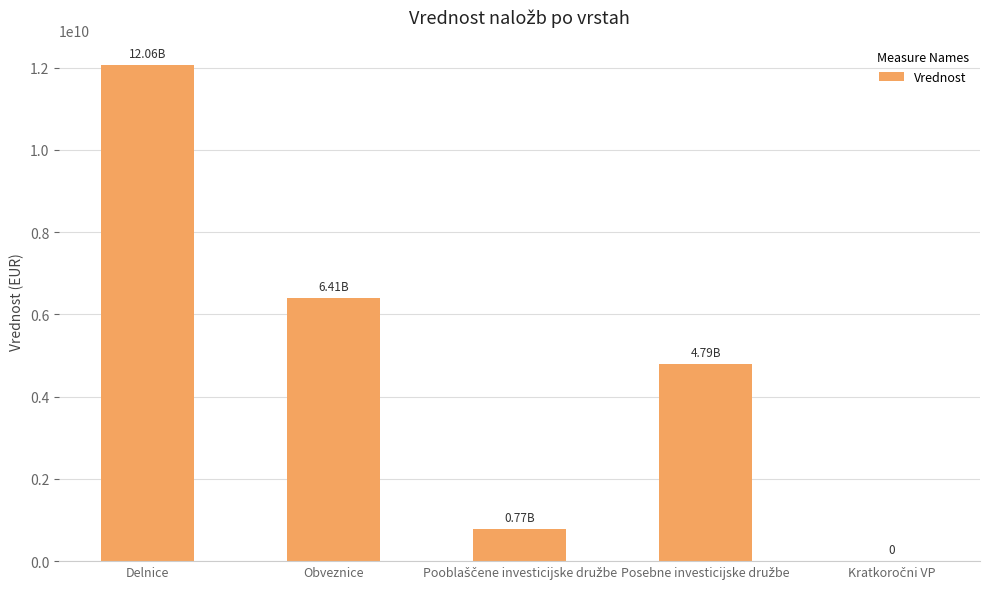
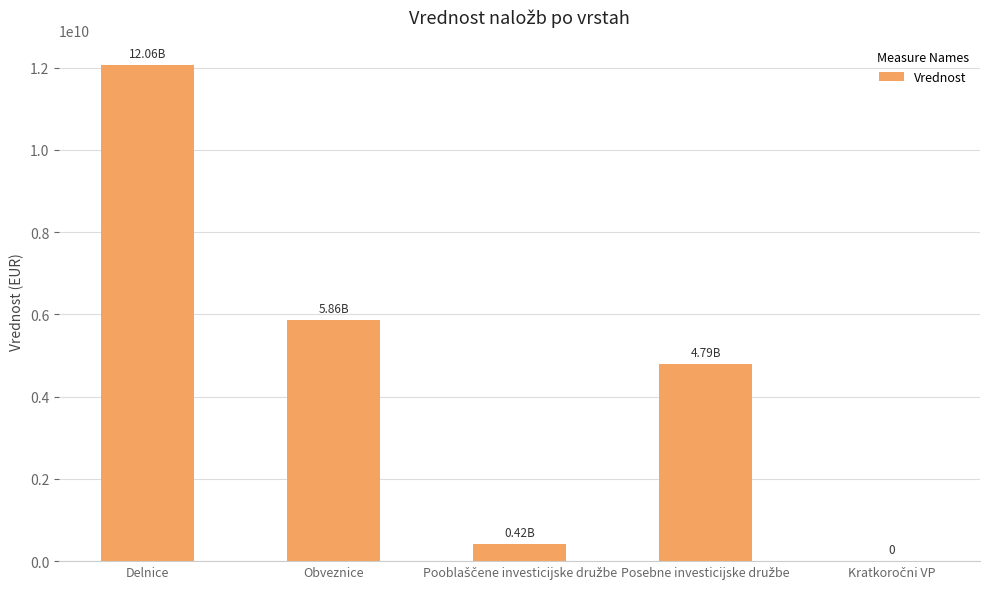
  {
    "Delnice": "12.06B",
-   "Obveznice": "6.41B",
-   "Pooblaščene investicijske družbe": "0.77B",
+   "Obveznice": "5.86B",
+   "Pooblaščene investicijske družbe": "0.42B",
    "Posebne investicijske družbe": "4.79B",
    "Kratkoročni VP": "0"
  }
